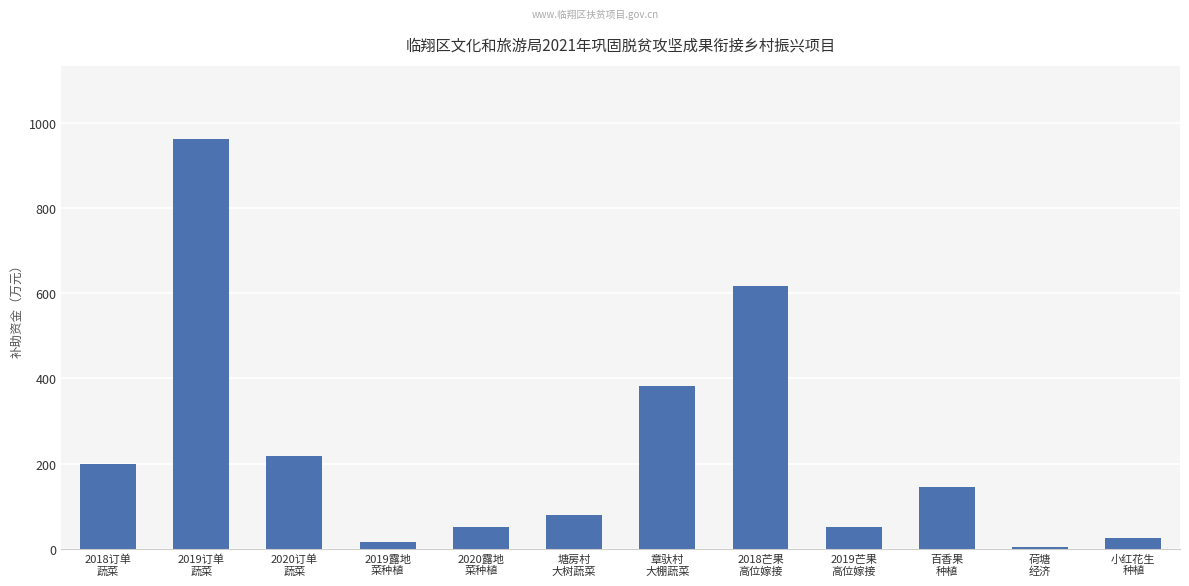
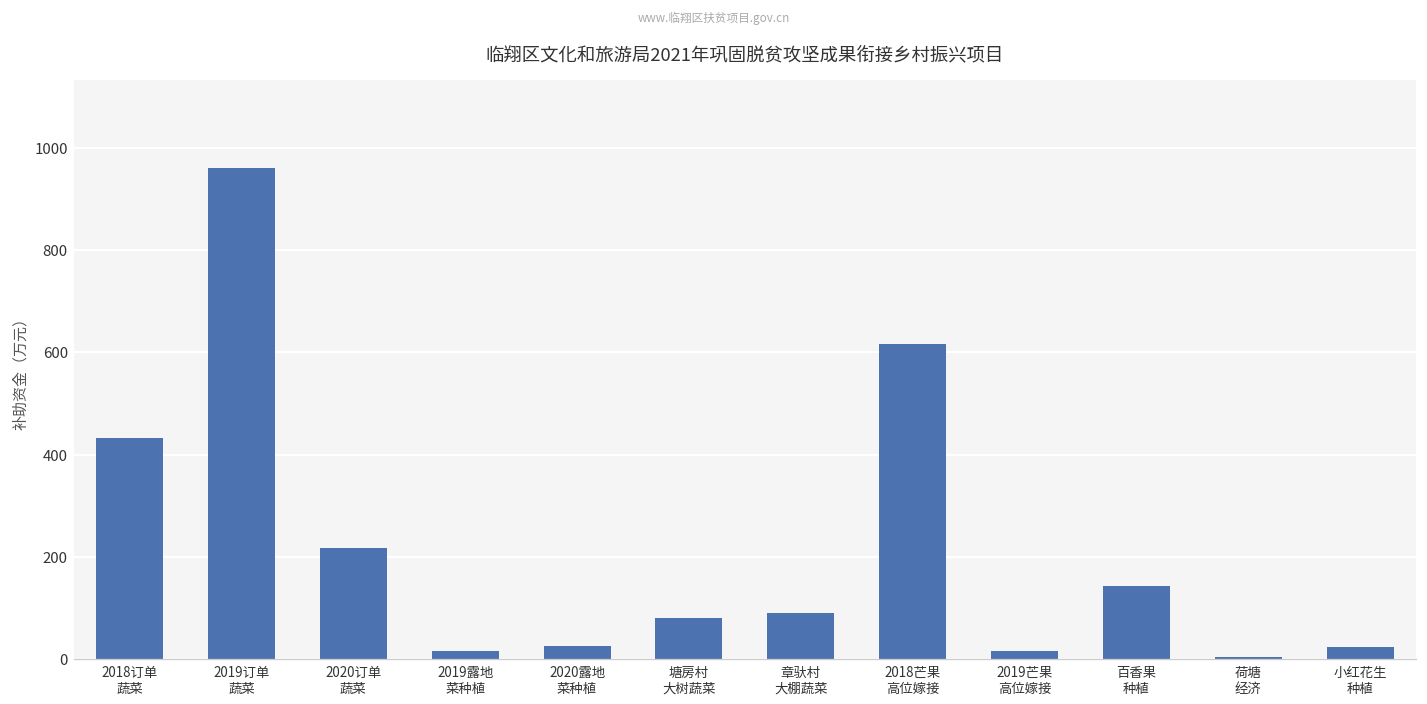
  {
-   "2018订单 蔬菜": 200,
+   "2018订单 蔬菜": 430,
    "2019订单 蔬菜": 960,
    "2020订单 蔬菜": 220,
    "2019露地 菜种植": 20,
-   "2020露地 菜种植": 50,
+   "2020露地 菜种植": 30,
    "塘房村 大树蔬菜": 80,
-   "章驮村 大棚蔬菜": 380,
+   "章驮村 大棚蔬菜": 90,
    "2018芒果 高位嫁接": 620,
-   "2019芒果 高位嫁接": 50,
+   "2019芒果 高位嫁接": 20,
    "百香果 种植": 140,
    "小红花生 种植": 30
  }
